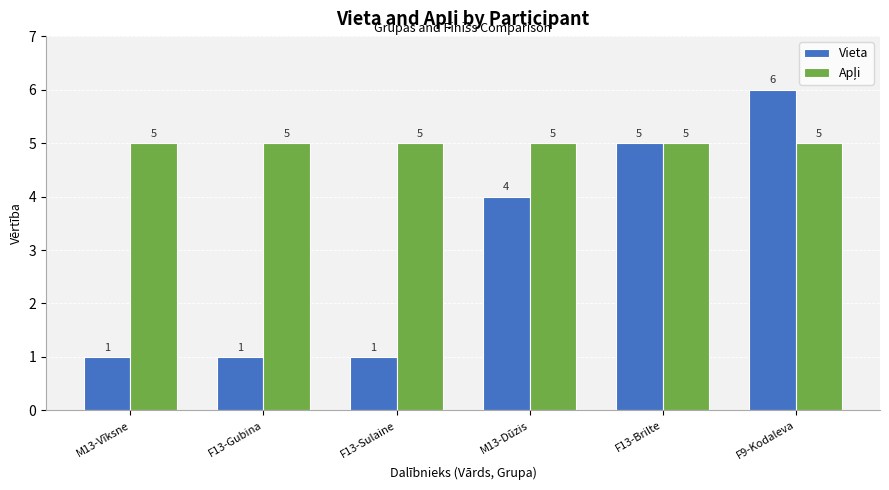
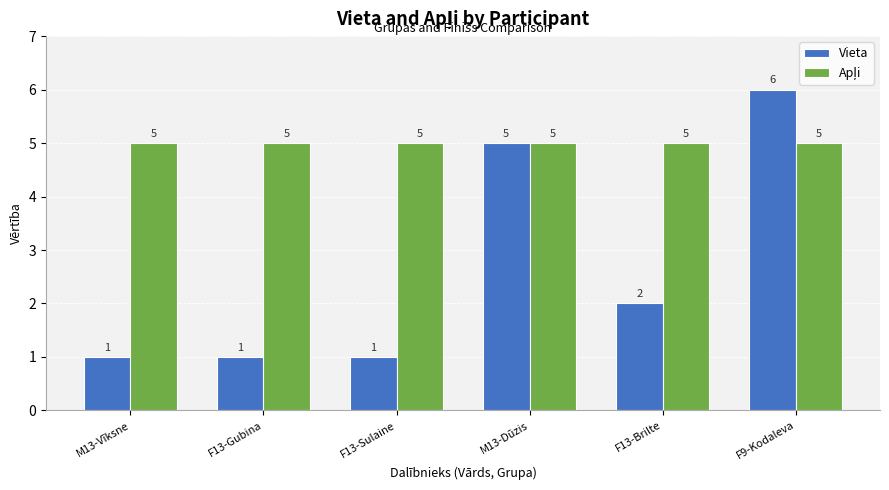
  {
    "Vieta": {
      "M13-Vīksne": 1,
      "F13-Gubina": 1,
      "F13-Sulaine": 1,
-     "M13-Dūzis": 4,
-     "F13-Brilte": 5,
+     "M13-Dūzis": 5,
+     "F13-Brilte": 2,
      "F9-Kodaleva": 6
    },
    "Apļi": {
      "M13-Vīksne": 5,
      "F13-Gubina": 5,
      "F13-Sulaine": 5,
      "M13-Dūzis": 5,
      "F13-Brilte": 5,
      "F9-Kodaleva": 5
    }
  }
